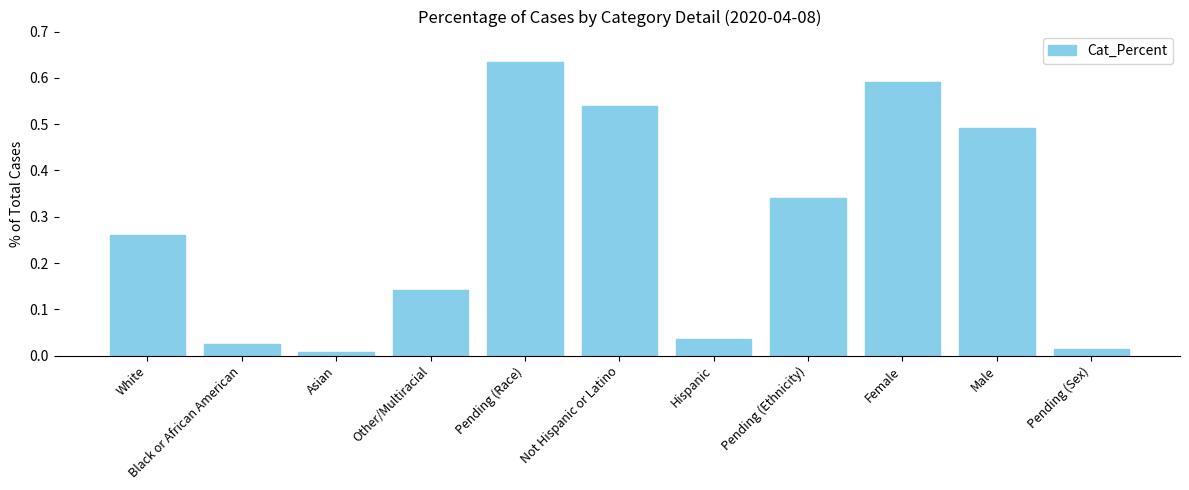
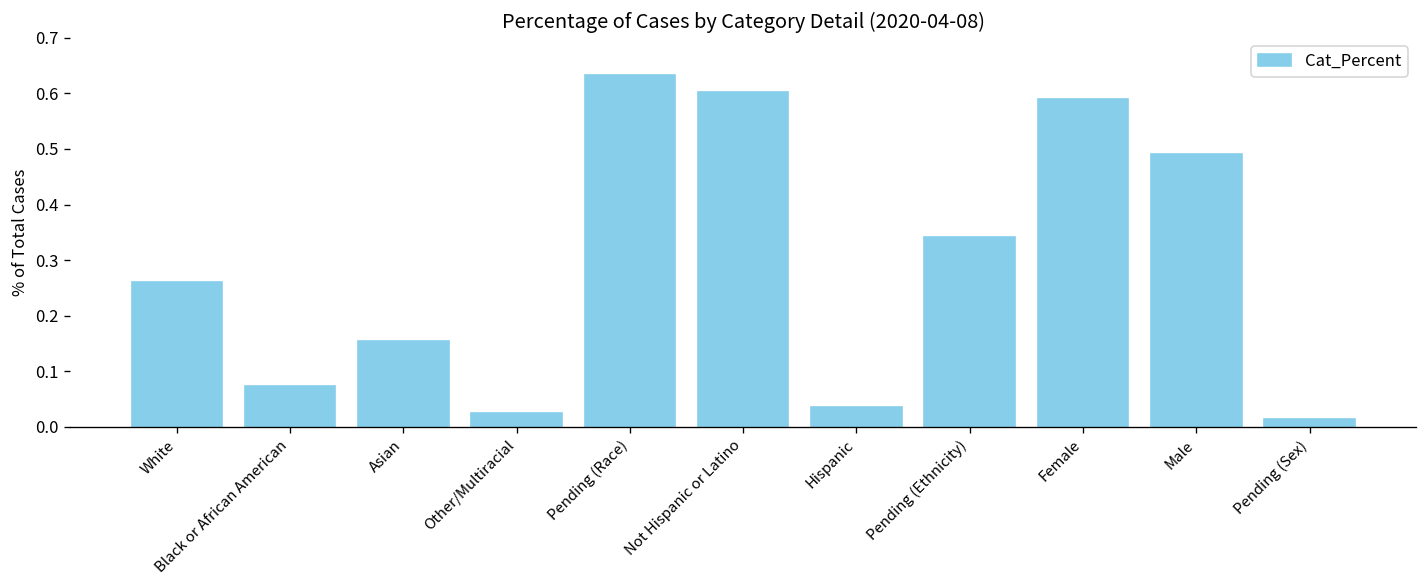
  {
    "White": 0.26,
-   "Black or African American": 0.03,
-   "Asian": 0.01,
-   "Other/Multiracial": 0.14,
+   "Black or African American": 0.07,
+   "Asian": 0.15,
+   "Other/Multiracial": 0.02,
    "Pending (Race)": 0.63,
-   "Not Hispanic or Latino": 0.54,
+   "Not Hispanic or Latino": 0.60,
    "Hispanic": 0.04,
    "Pending (Ethnicity)": 0.34,
    "Female": 0.59,
    "Male": 0.49,
    "Pending (Sex)": 0.01
  }
